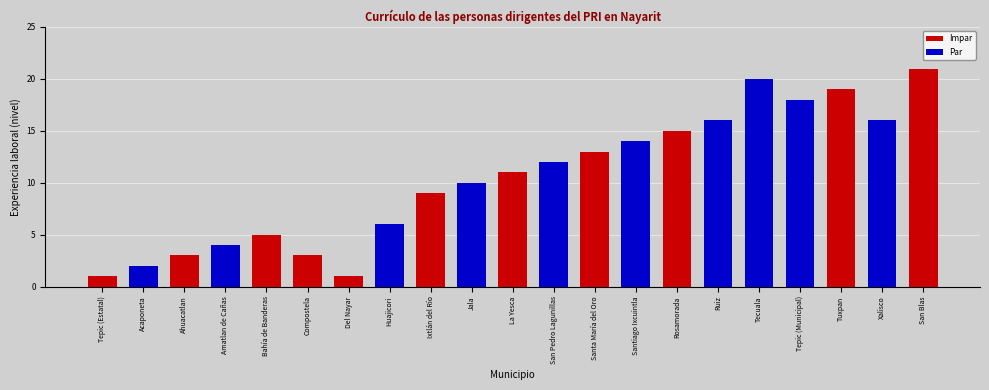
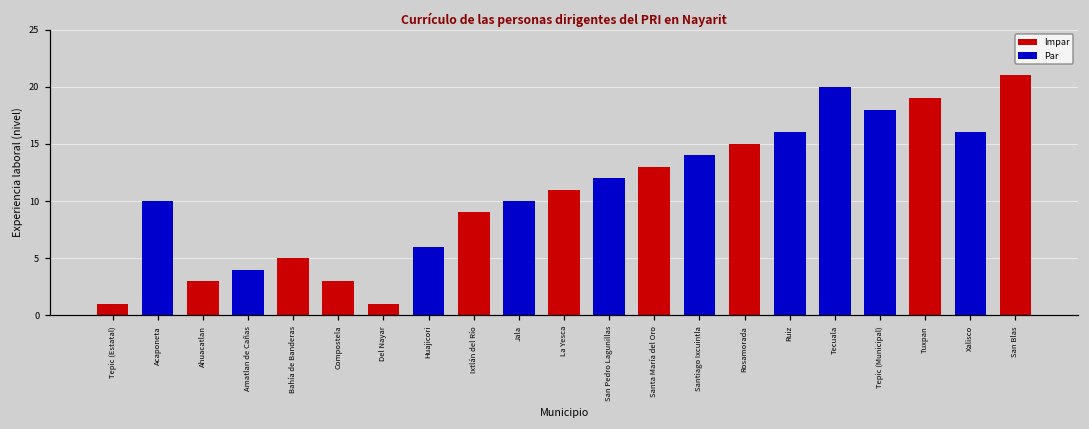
  {
    "Tepic (Estatal)": 1,
-   "Acaponeta": 2,
+   "Acaponeta": 10,
    "Ahuacatlan": 3,
    "Amatlan de Cañas": 4,
    "Bahía de Banderas": 5,
    "Compostela": 3,
    "Del Nayar": 1,
    "Huajicori": 6,
    "Ixtlán del Río": 9,
    "Jala": 10,
    "La Yesca": 11,
    "San Pedro Lagunillas": 12,
    "Santa María del Oro": 13,
    "Santiago Ixcuintla": 14,
    "Rosamorada": 15,
    "Ruiz": 16,
    "Tecuala": 20,
    "Tepic (Municipal)": 18,
    "Tuxpan": 19,
    "Xalisco": 16,
    "San Blas": 21
  }
